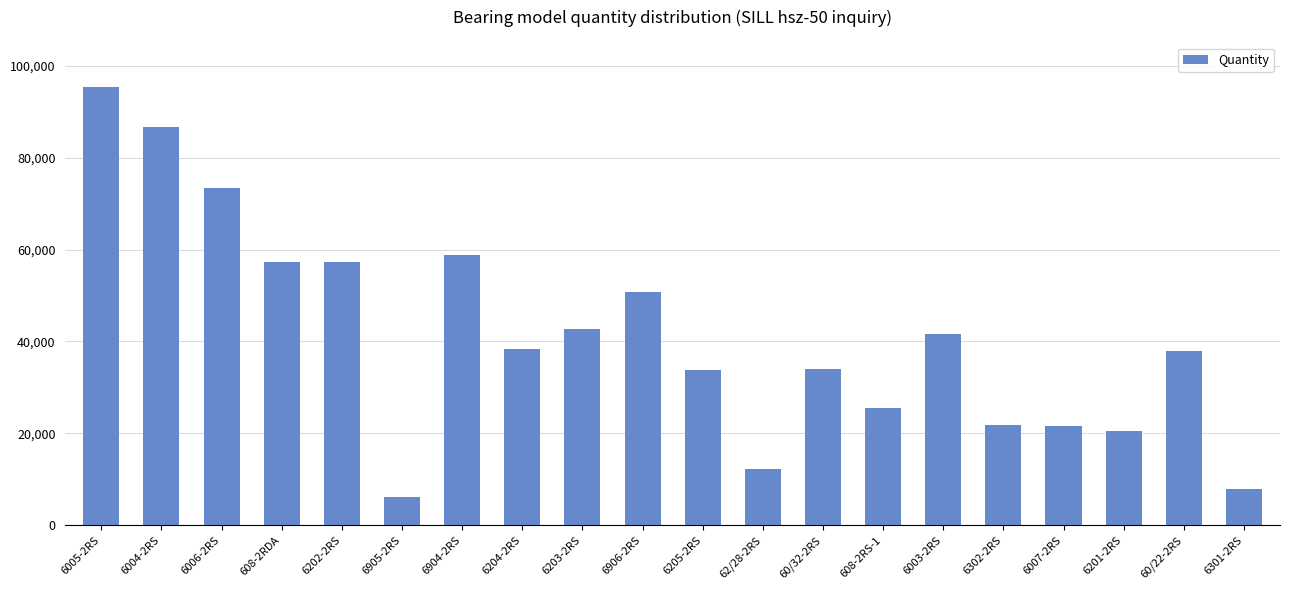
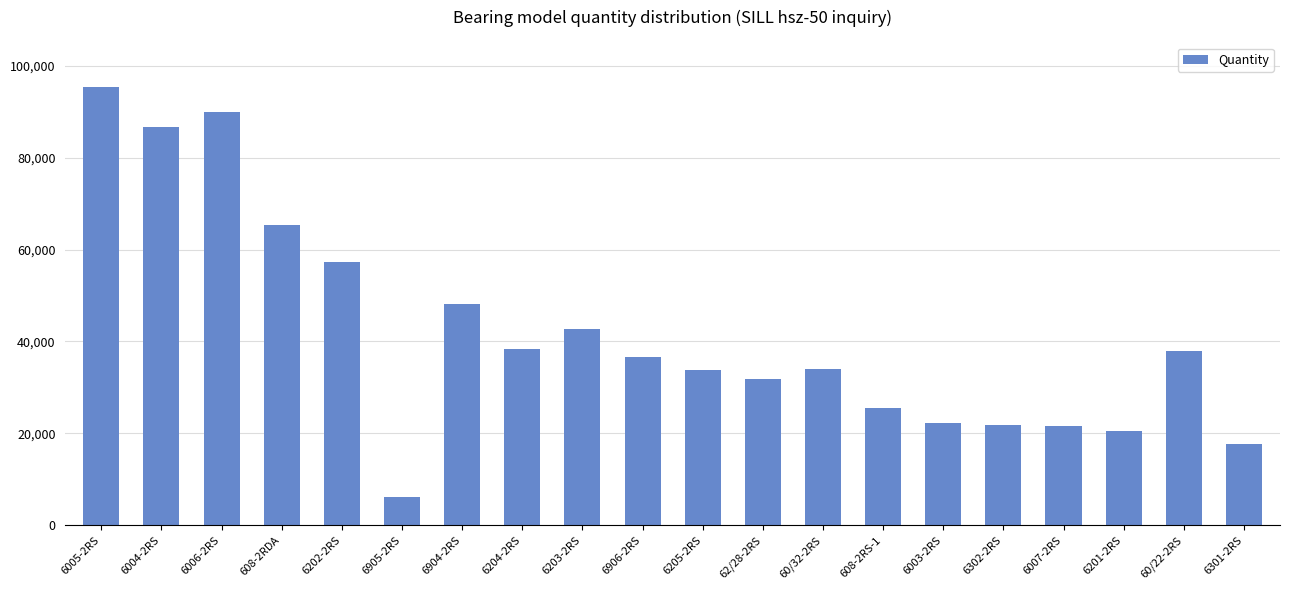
  {
    "6005-2RS": "95,000",
    "6004-2RS": "87,000",
-   "6006-2RS": "73,000",
-   "608-2RDA": "57,000",
+   "6006-2RS": "90,000",
+   "608-2RDA": "65,000",
    "6202-2RS": "57,000",
    "6905-2RS": "6,000",
-   "6904-2RS": "59,000",
+   "6904-2RS": "48,000",
    "6204-2RS": "38,000",
    "6203-2RS": "43,000",
-   "6906-2RS": "51,000",
+   "6906-2RS": "37,000",
    "6205-2RS": "34,000",
-   "62/28-2RS": "12,000",
+   "62/28-2RS": "32,000",
    "60/32-2RS": "34,000",
    "608-2RS-1": "26,000",
-   "6003-2RS": "42,000",
+   "6003-2RS": "22,000",
    "6302-2RS": "22,000",
    "6007-2RS": "22,000",
    "6201-2RS": "20,000",
    "60/22-2RS": "38,000",
-   "6301-2RS": "8,000"
+   "6301-2RS": "18,000"
  }
